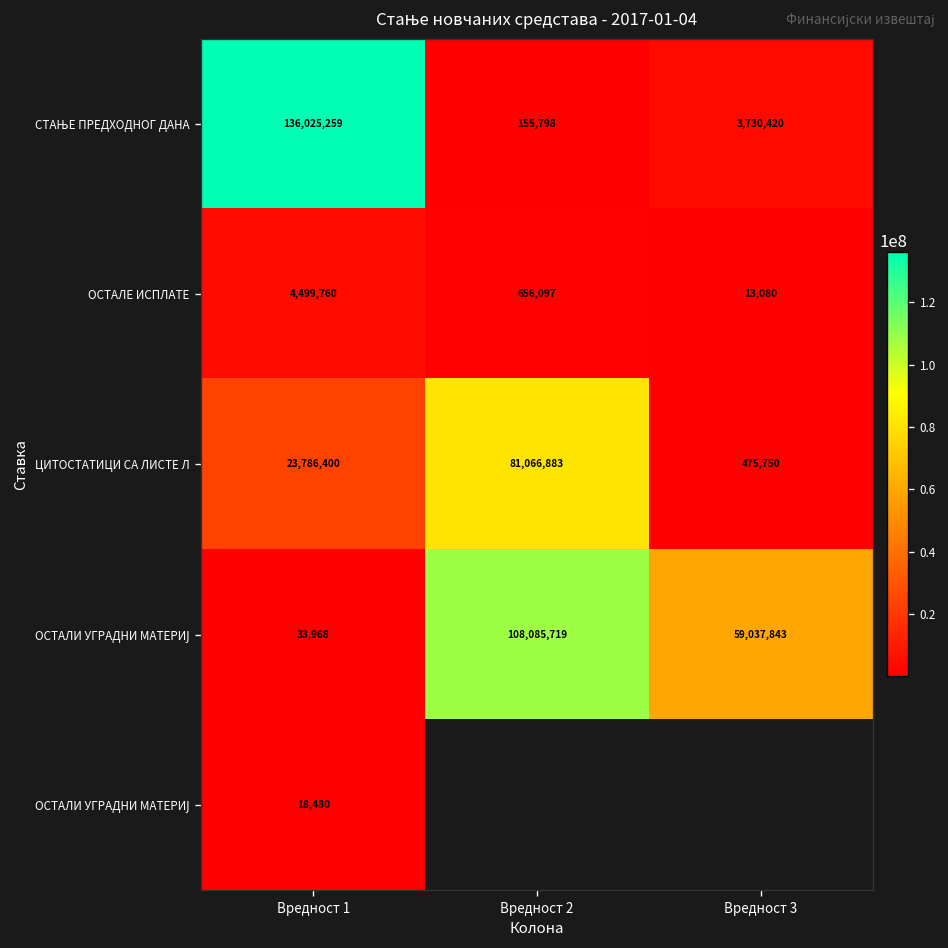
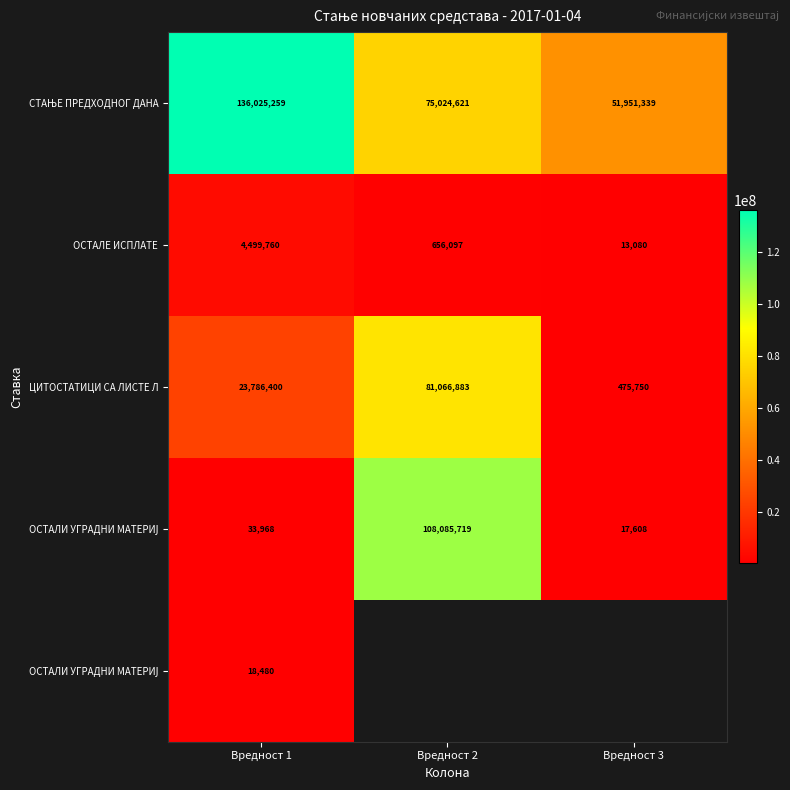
  {
    "СТАЊЕ ПРЕДХОДНОГ ДАНА": {
      "Вредност 1": "136,025,259",
-     "Вредност 2": "155,798",
-     "Вредност 3": "3,730,420"
+     "Вредност 2": "75,024,621",
+     "Вредност 3": "51,951,339"
    },
    "ОСТАЛЕ ИСПЛАТЕ": {
      "Вредност 1": "4,499,760",
      "Вредност 2": "656,097",
      "Вредност 3": "13,080"
    },
    "ЦИТОСТАТИЦИ СА ЛИСТЕ Л": {
      "Вредност 1": "23,786,400",
      "Вредност 2": "81,066,883",
      "Вредност 3": "475,750"
    },
    "ОСТАЛИ УГРАДНИ МАТЕРИЈ": {
      "Вредност 2": "108,085,719",
-     "Вредност 3": "59,037,843"
+     "Вредност 3": "17,608"
    }
  }
